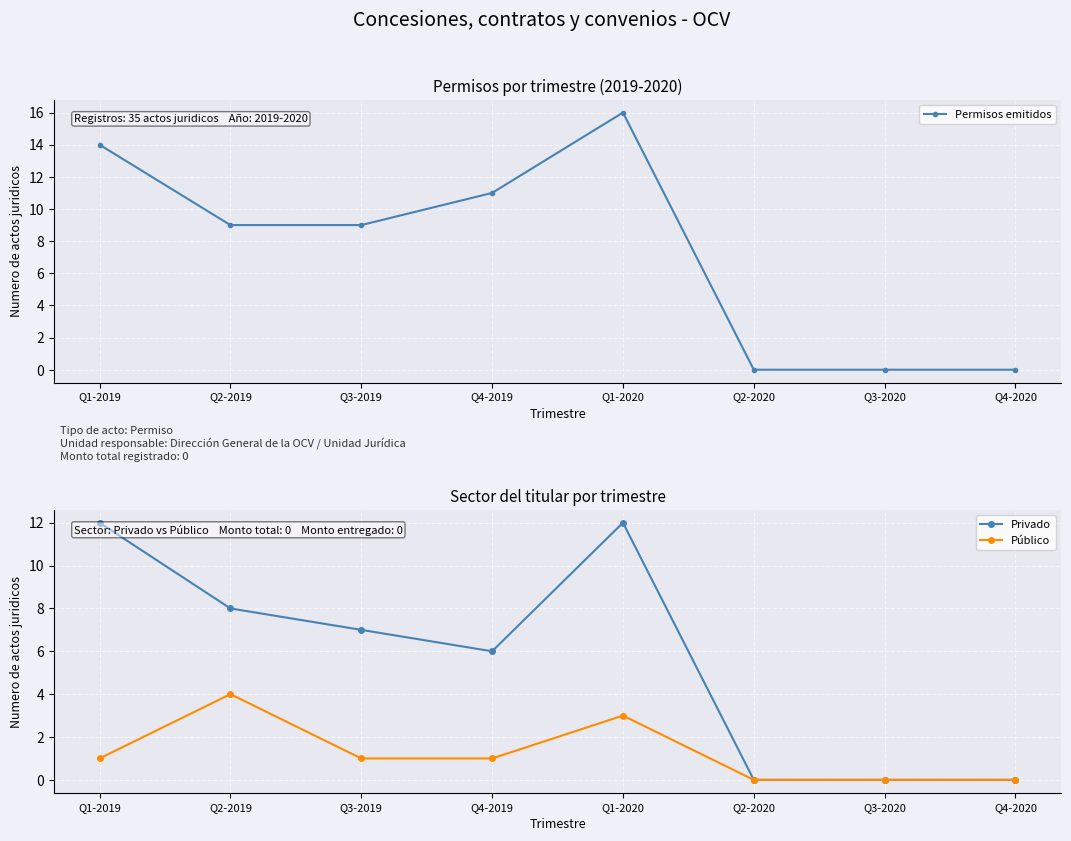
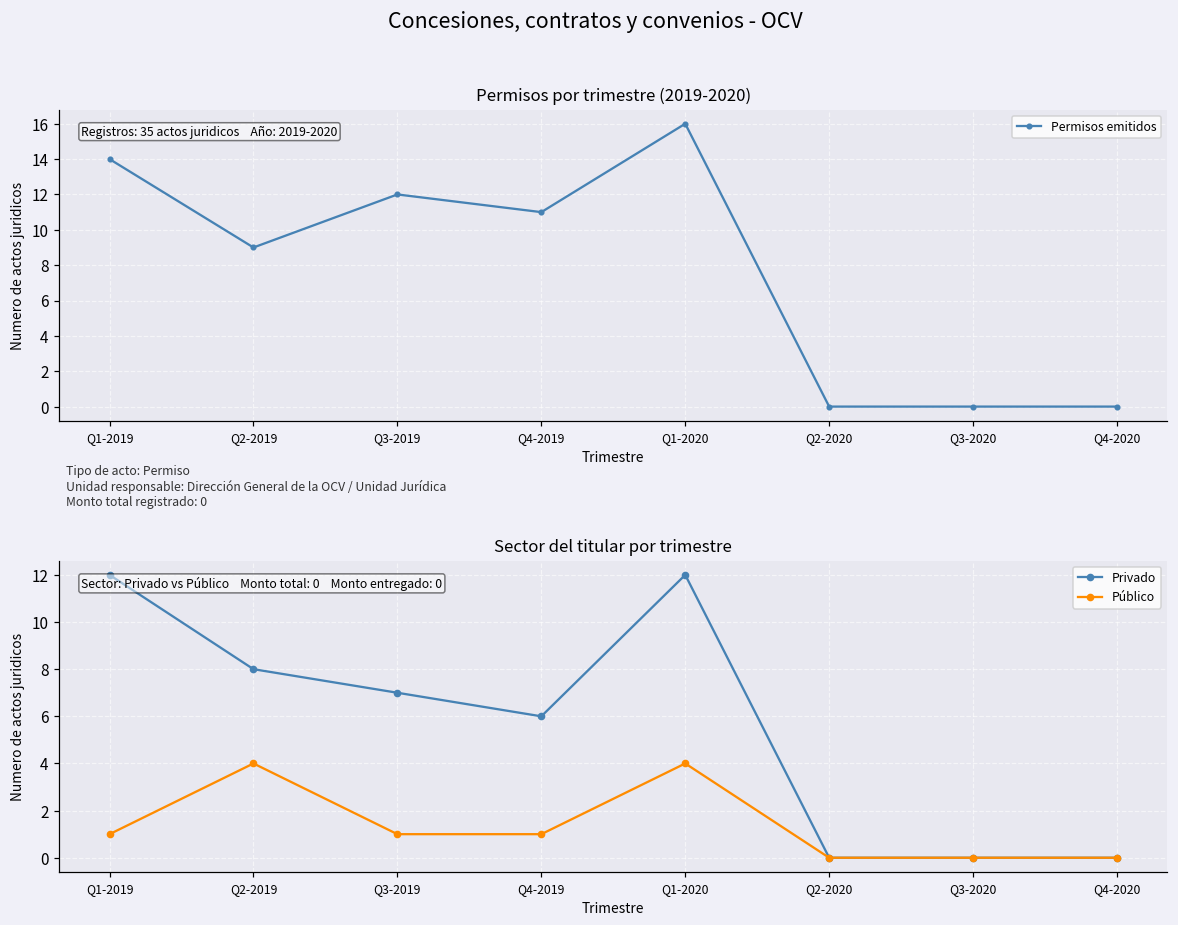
  {
    "Permisos por trimestre (2019-2020)": {
      "Q2-2019": 9,
-     "Q3-2019": 9,
+     "Q3-2019": 12,
      "Q4-2019": 11,
      "Q1-2020": 16,
      "Q2-2020": 0,
      "Q3-2020": 0,
      "Q4-2020": 0
    },
    "Sector del titular por trimestre": {
      "Privado": {
        "Q2-2019": 8,
        "Q3-2019": 7,
        "Q4-2019": 6,
        "Q1-2020": 12
      },
      "Público": {
        "Q1-2019": 1,
        "Q2-2019": 4,
        "Q3-2019": 1,
        "Q4-2019": 1,
-       "Q1-2020": 3
+       "Q1-2020": 4
      }
    }
  }
